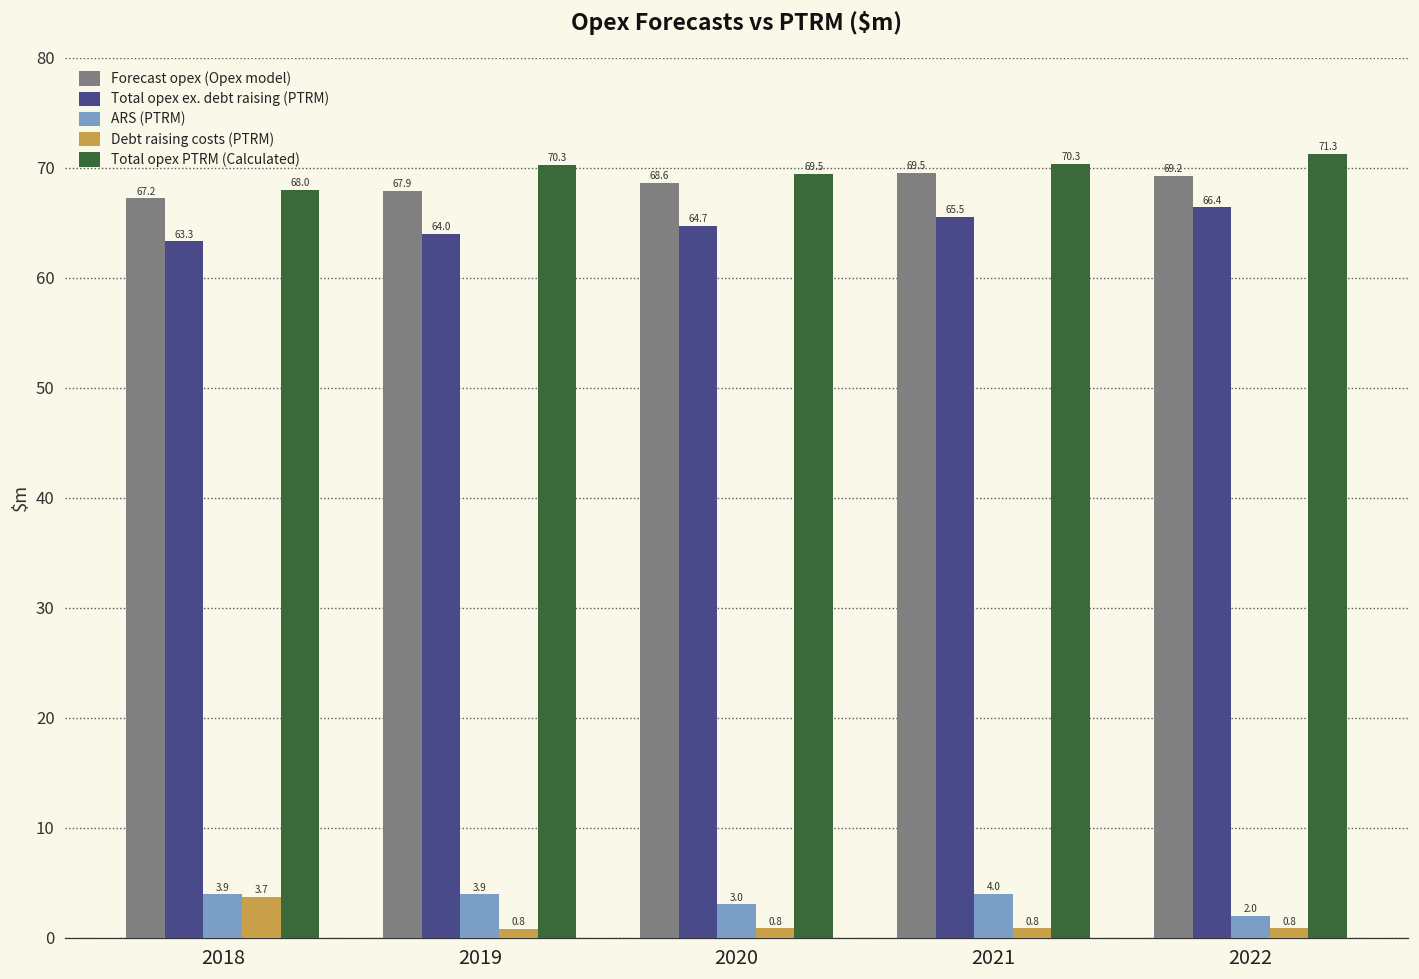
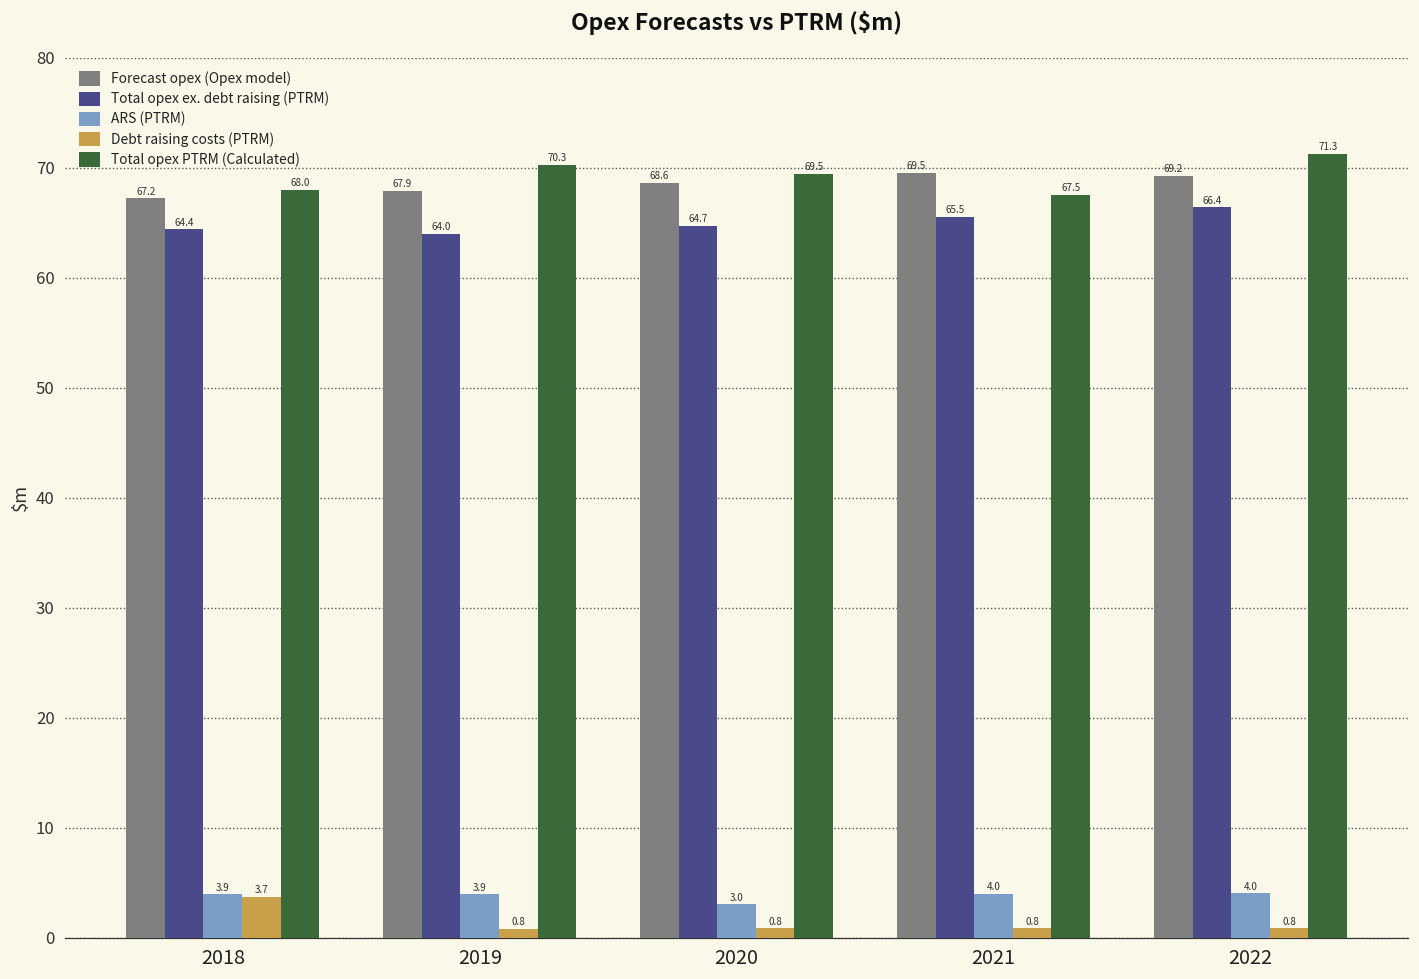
  {
    "Forecast opex (Opex model)": {
      "2018": 67.2,
      "2019": 67.9,
      "2020": 68.6,
      "2021": 69.5,
      "2022": 69.2
    },
    "Total opex ex. debt raising (PTRM)": {
-     "2018": 63.3,
+     "2018": 64.4,
      "2019": 64.0,
      "2020": 64.7,
      "2021": 65.5,
      "2022": 66.4
    },
    "ARS (PTRM)": {
      "2018": 3.9,
      "2019": 3.9,
      "2020": 3.0,
      "2021": 4.0,
-     "2022": 2.0
+     "2022": 4.0
    },
    "Debt raising costs (PTRM)": {
      "2018": 3.7,
      "2019": 0.8,
      "2020": 0.8,
      "2021": 0.8,
      "2022": 0.8
    },
    "Total opex PTRM (Calculated)": {
      "2018": 68.0,
      "2019": 70.3,
      "2020": 69.5,
-     "2021": 70.3,
+     "2021": 67.5,
      "2022": 71.3
    }
  }
